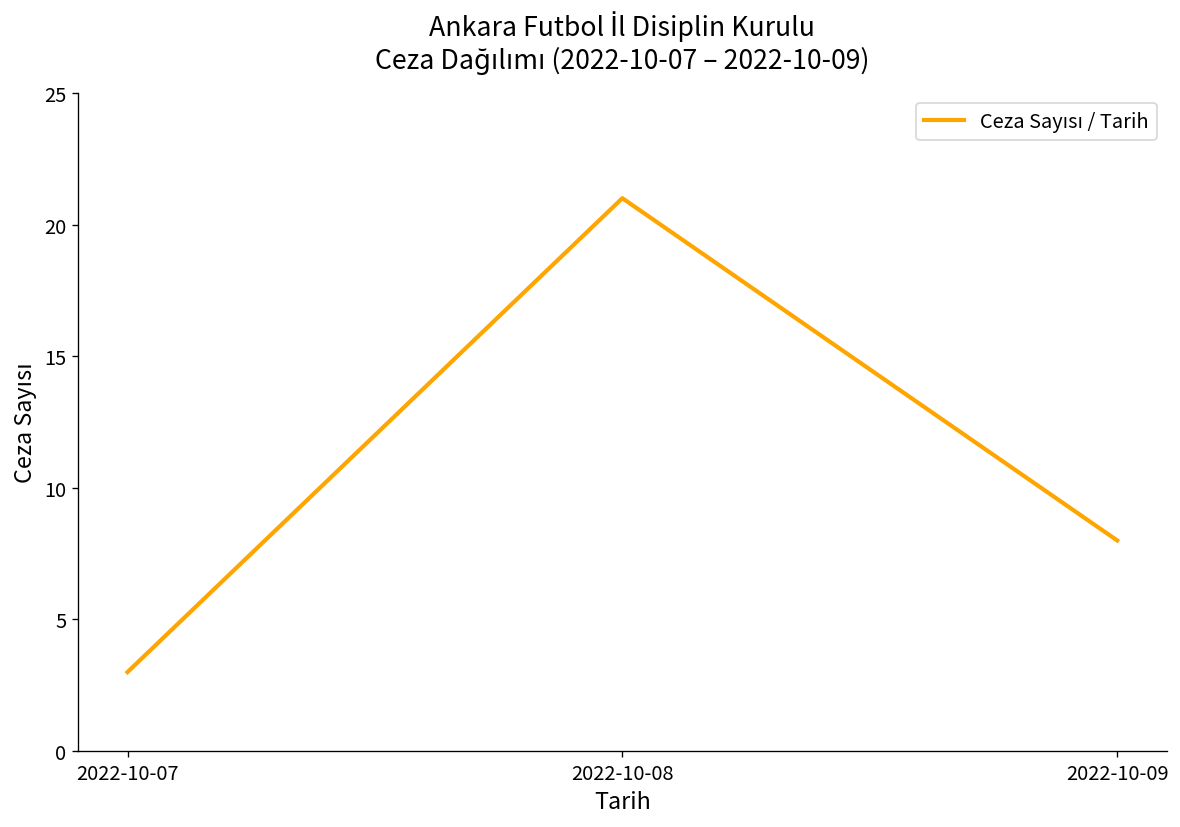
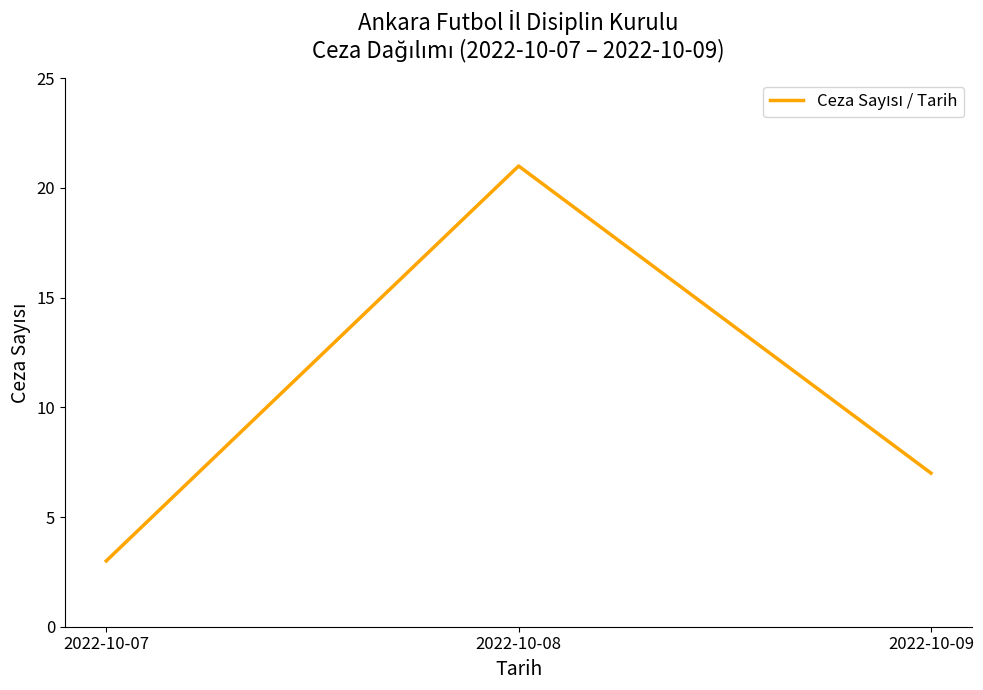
  {
    "2022-10-07": 3,
    "2022-10-08": 21,
-   "2022-10-09": 8
+   "2022-10-09": 7
  }
